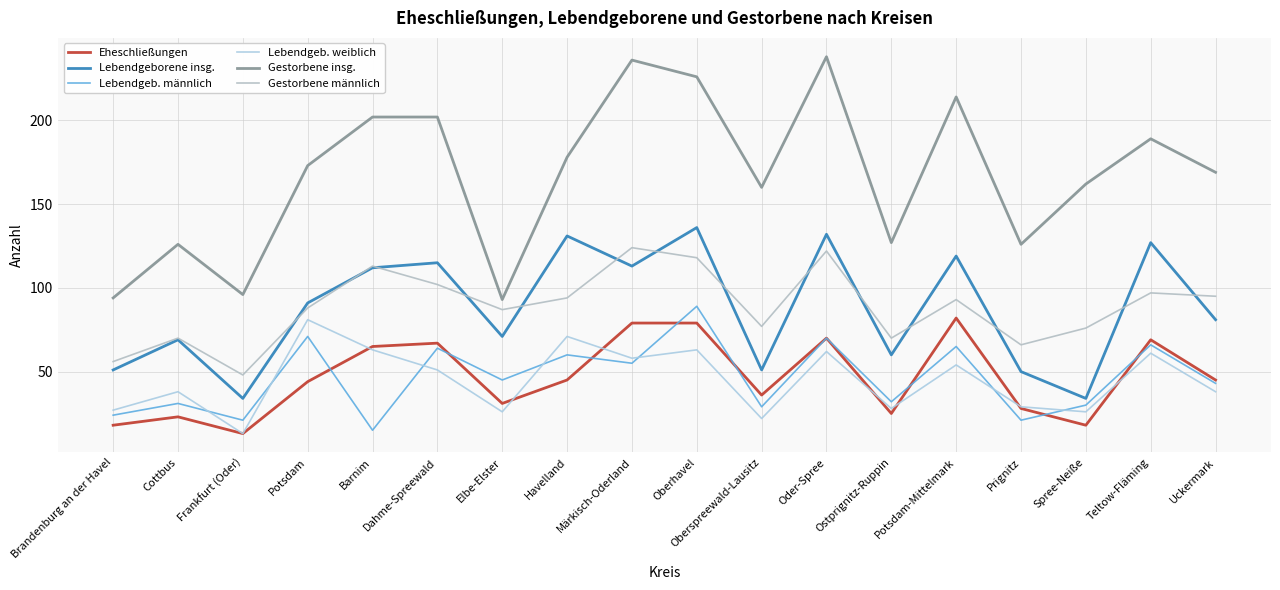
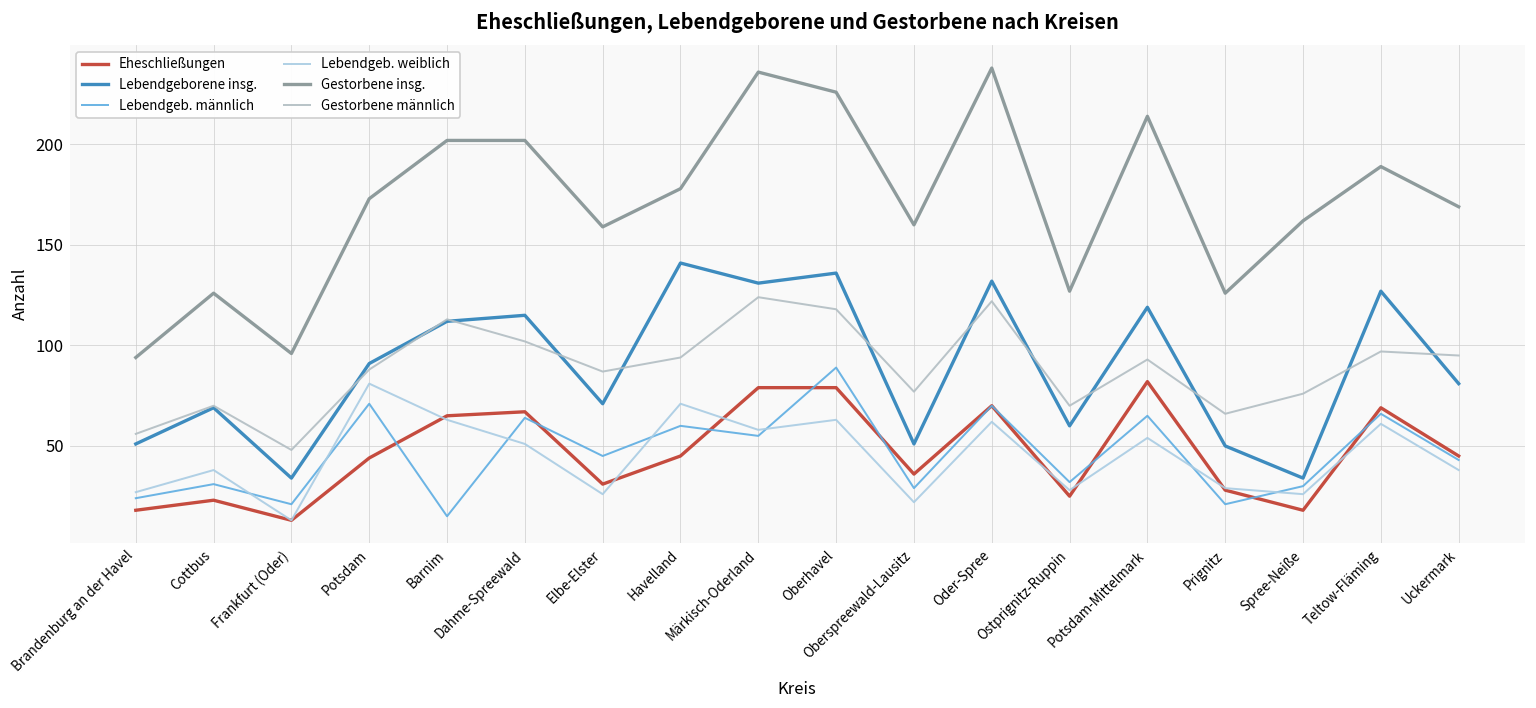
  {
    "Eheschließungen": {
      "Brandenburg an der Havel": 18,
      "Cottbus": 23,
      "Potsdam": 44,
      "Barnim": 65,
      "Dahme-Spreewald": 67,
      "Elbe-Elster": 31,
      "Havelland": 45,
      "Märkisch-Oderland": 79,
      "Oberhavel": 79,
      "Oberspreewald-Lausitz": 36,
      "Ostprignitz-Ruppin": 25,
      "Potsdam-Mittelmark": 82,
      "Spree-Neiße": 18,
      "Teltow-Fläming": 69,
      "Uckermark": 45
    },
    "Lebendgeborene insg.": {
      "Brandenburg an der Havel": 51,
      "Frankfurt (Oder)": 34,
      "Potsdam": 91,
      "Dahme-Spreewald": 115,
      "Elbe-Elster": 71,
-     "Havelland": 131,
-     "Märkisch-Oderland": 113,
+     "Havelland": 141,
+     "Märkisch-Oderland": 131,
      "Oberhavel": 136,
      "Oberspreewald-Lausitz": 51,
      "Oder-Spree": 132,
      "Ostprignitz-Ruppin": 60,
      "Potsdam-Mittelmark": 119,
      "Prignitz": 50,
      "Spree-Neiße": 34,
      "Teltow-Fläming": 127,
      "Uckermark": 81
    },
    "Lebendgeb. männlich": {
      "Brandenburg an der Havel": 24,
      "Cottbus": 31,
      "Frankfurt (Oder)": 21,
      "Potsdam": 71,
      "Barnim": 15,
      "Dahme-Spreewald": 64,
      "Elbe-Elster": 45,
      "Havelland": 60,
      "Märkisch-Oderland": 55,
      "Oberhavel": 89,
      "Oberspreewald-Lausitz": 29,
      "Ostprignitz-Ruppin": 32,
      "Potsdam-Mittelmark": 65,
      "Prignitz": 21,
      "Spree-Neiße": 30,
      "Teltow-Fläming": 66,
      "Uckermark": 43
    },
    "Gestorbene insg.": {
      "Brandenburg an der Havel": 94,
      "Cottbus": 126,
      "Frankfurt (Oder)": 96,
      "Potsdam": 173,
      "Barnim": 202,
      "Dahme-Spreewald": 202,
-     "Elbe-Elster": 93,
+     "Elbe-Elster": 159,
      "Havelland": 178,
      "Märkisch-Oderland": 236,
      "Oberhavel": 226,
      "Oberspreewald-Lausitz": 160,
      "Oder-Spree": 238,
      "Ostprignitz-Ruppin": 127,
      "Potsdam-Mittelmark": 214,
      "Prignitz": 126,
      "Spree-Neiße": 162,
      "Teltow-Fläming": 189,
      "Uckermark": 169
    }
  }
